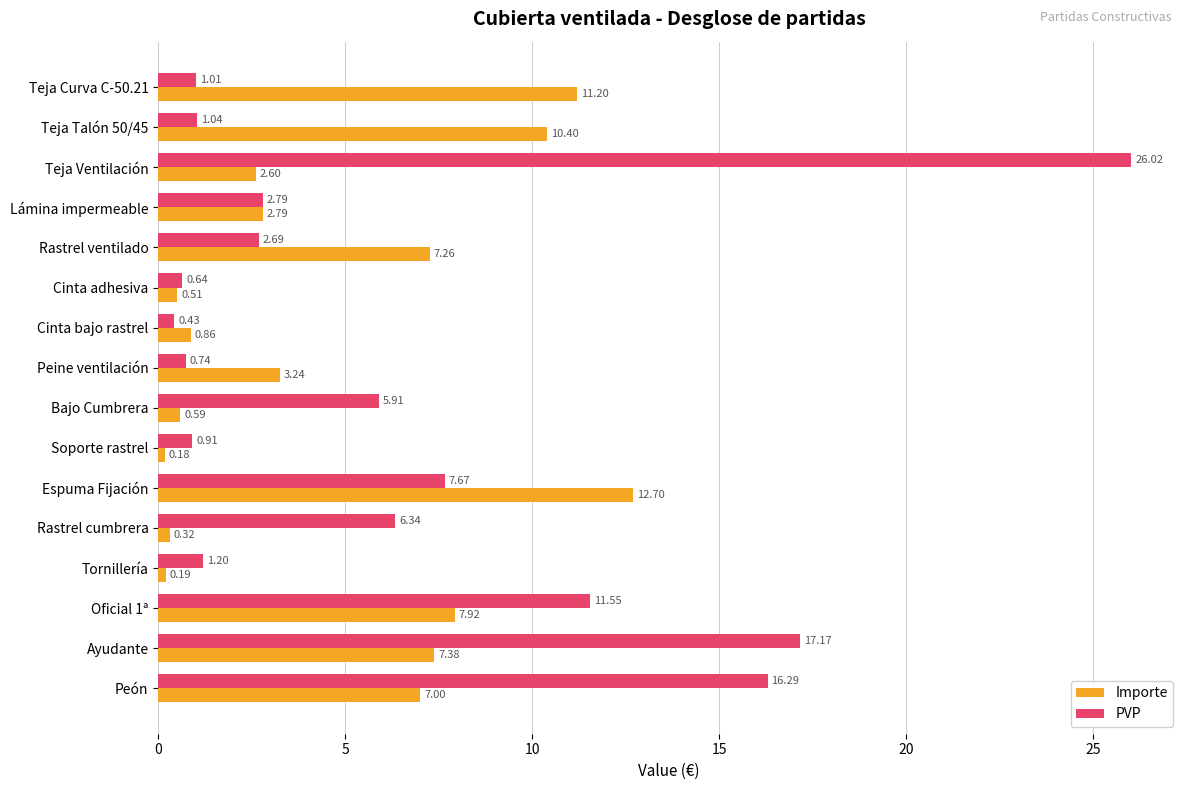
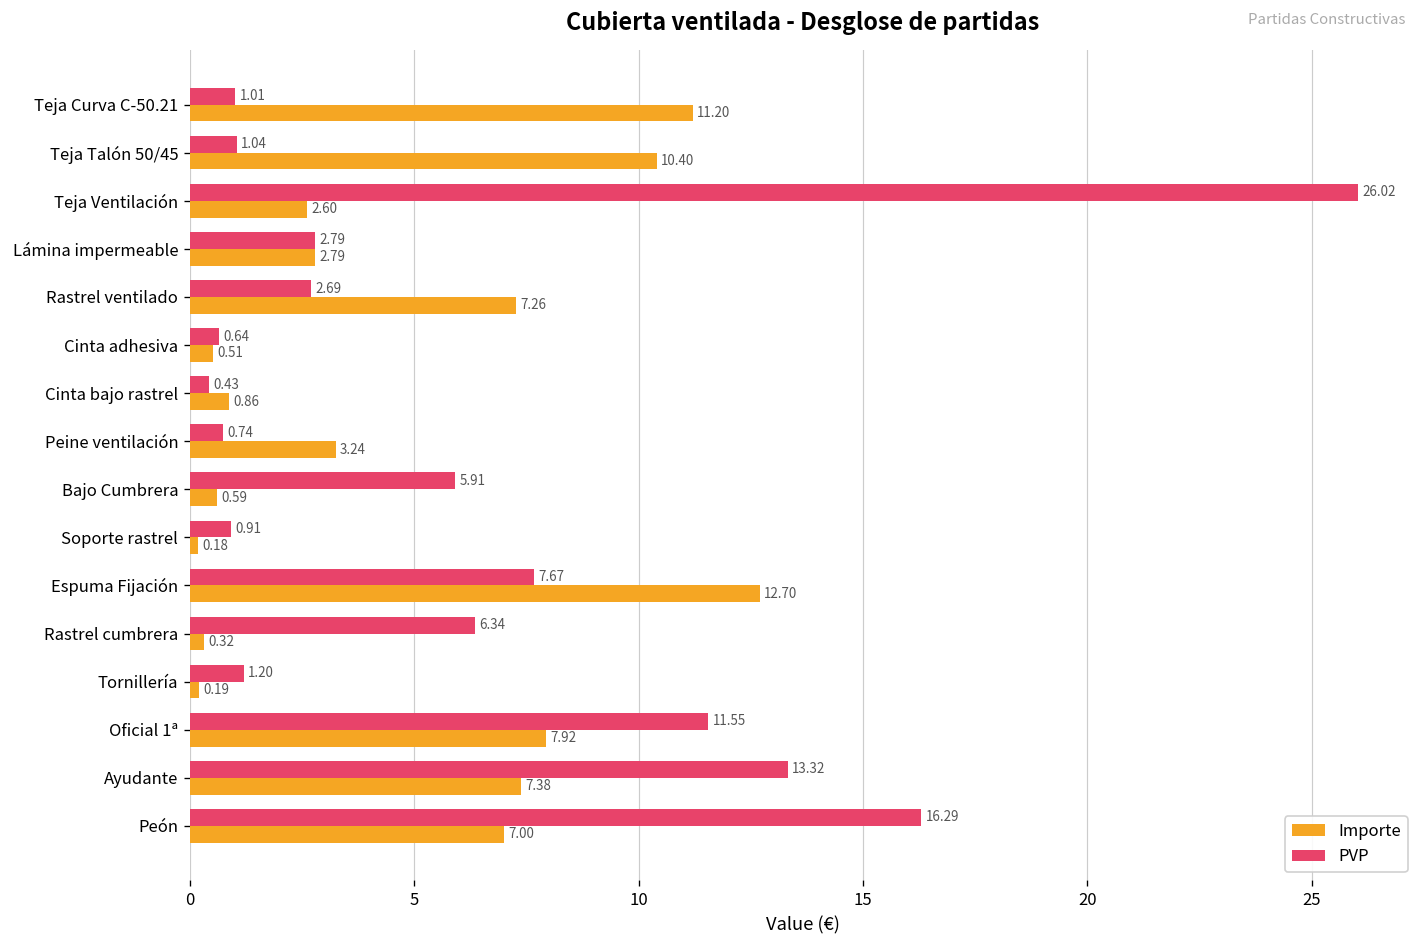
  {
    "Importe": {
      "Teja Curva C-50.21": 11.20,
      "Teja Talón 50/45": 10.40,
      "Teja Ventilación": 2.60,
      "Lámina impermeable": 2.79,
      "Rastrel ventilado": 7.26,
      "Cinta adhesiva": 0.51,
      "Cinta bajo rastrel": 0.86,
      "Peine ventilación": 3.24,
      "Bajo Cumbrera": 0.59,
      "Soporte rastrel": 0.18,
      "Espuma Fijación": 12.70,
      "Rastrel cumbrera": 0.32,
      "Tornillería": 0.19,
      "Oficial 1ª": 7.92,
      "Ayudante": 7.38,
      "Peón": 7.00
    },
    "PVP": {
      "Teja Curva C-50.21": 1.01,
      "Teja Talón 50/45": 1.04,
      "Teja Ventilación": 26.02,
      "Lámina impermeable": 2.79,
      "Rastrel ventilado": 2.69,
      "Cinta adhesiva": 0.64,
      "Cinta bajo rastrel": 0.43,
      "Peine ventilación": 0.74,
      "Bajo Cumbrera": 5.91,
      "Soporte rastrel": 0.91,
      "Espuma Fijación": 7.67,
      "Rastrel cumbrera": 6.34,
      "Tornillería": 1.20,
      "Oficial 1ª": 11.55,
-     "Ayudante": 17.17,
+     "Ayudante": 13.32,
      "Peón": 16.29
    }
  }
